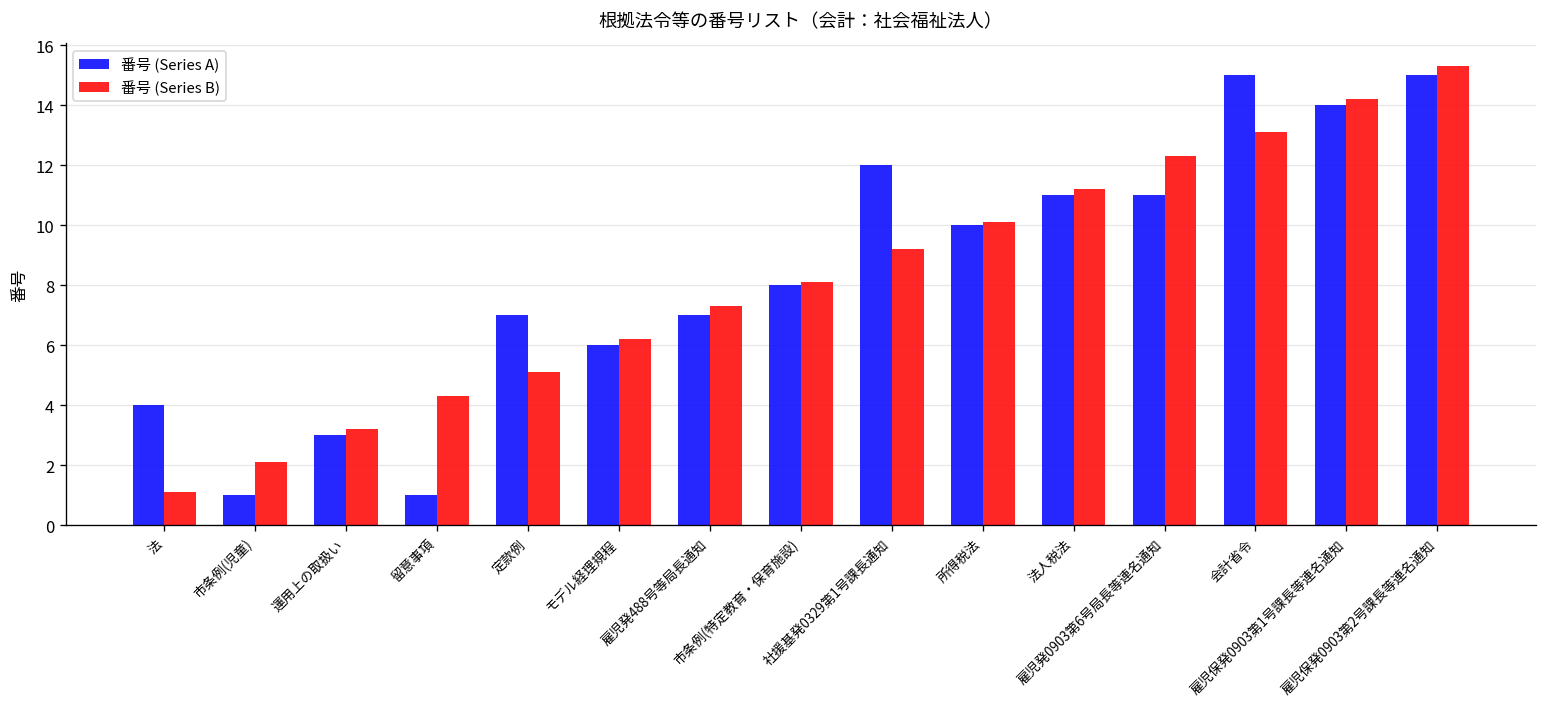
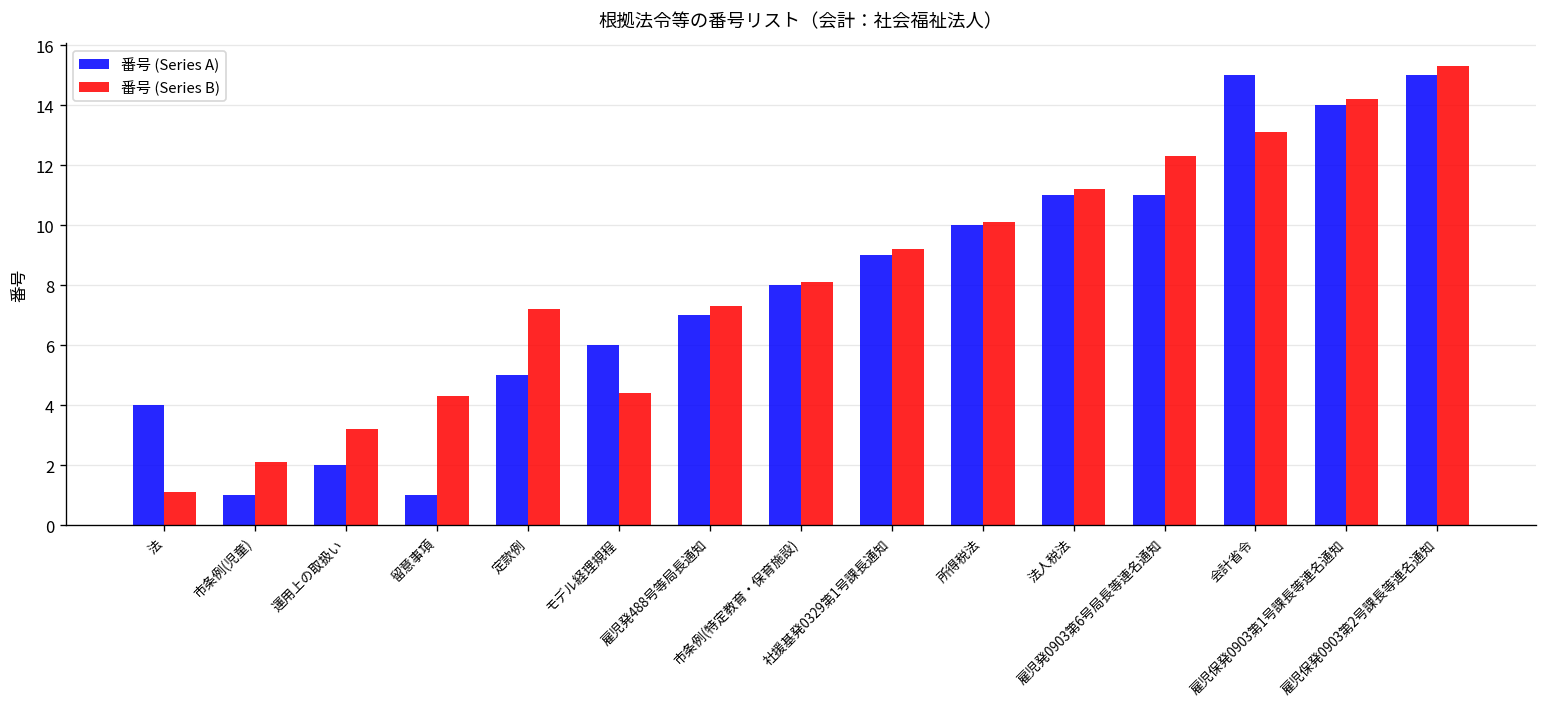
  {
    "番号 (Series A)": {
      "法": 4,
      "市条例(児童)": 1,
-     "運用上の取扱い": 3,
+     "運用上の取扱い": 2,
      "留意事項": 1,
-     "定款例": 7,
+     "定款例": 5,
      "モデル経理規程": 6,
      "雇児発488号等局長通知": 7,
      "市条例(特定教育・保育施設)": 8,
-     "社援基発0329第1号課長通知": 12,
+     "社援基発0329第1号課長通知": 9,
      "所得税法": 10,
      "法人税法": 11,
      "雇児発0903第6号局長等連名通知": 11,
      "会計省令": 15,
      "雇児保発0903第1号課長等連名通知": 14,
      "雇児保発0903第2号課長等連名通知": 15
    },
    "番号 (Series B)": {
      "法": 1.1,
      "市条例(児童)": 2.1,
      "運用上の取扱い": 3.2,
      "留意事項": 4.3,
-     "定款例": 5.1,
-     "モデル経理規程": 6.2,
+     "定款例": 7.2,
+     "モデル経理規程": 4.4,
      "雇児発488号等局長通知": 7.3,
      "市条例(特定教育・保育施設)": 8.1,
      "社援基発0329第1号課長通知": 9.2,
      "所得税法": 10.1,
      "法人税法": 11.2,
      "雇児発0903第6号局長等連名通知": 12.3,
      "会計省令": 13.1,
      "雇児保発0903第1号課長等連名通知": 14.2,
      "雇児保発0903第2号課長等連名通知": 15.3
    }
  }
